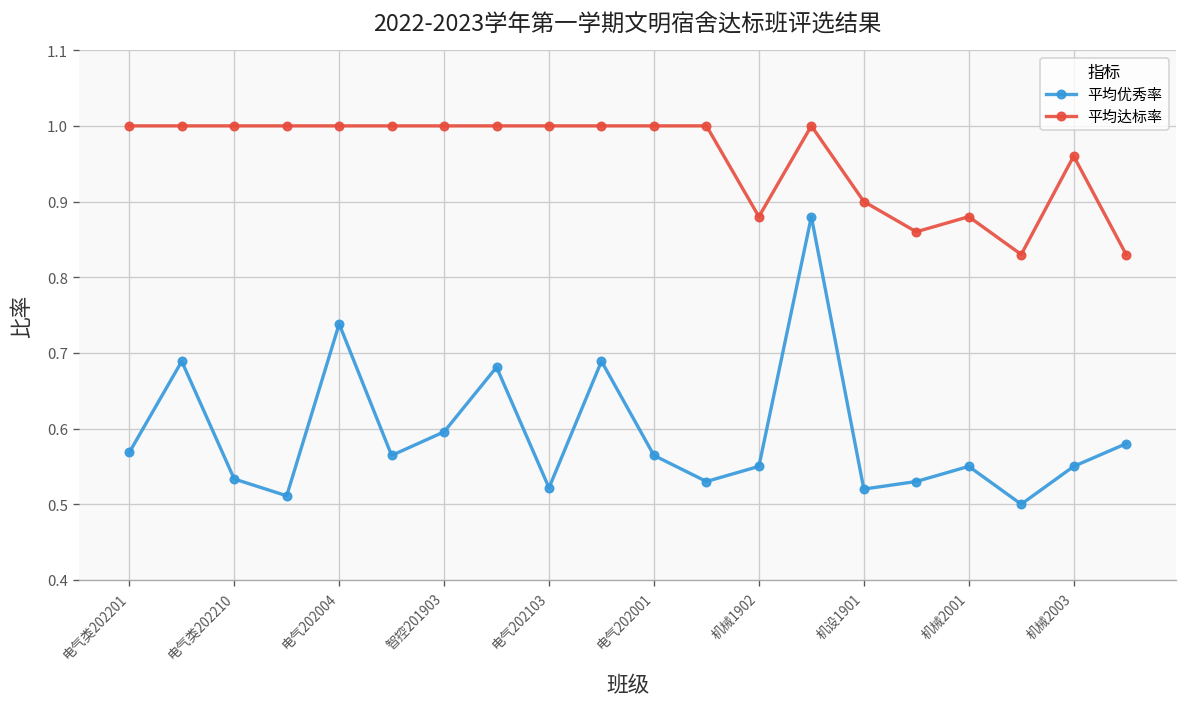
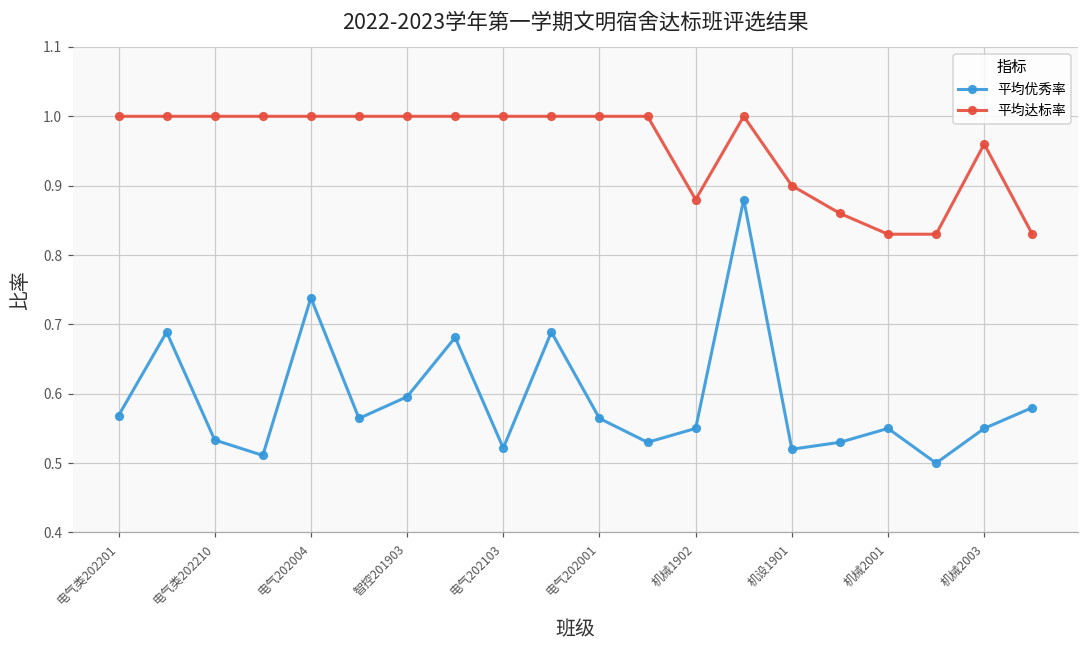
  {
    "平均优秀率": {
      "电气类202201": 0.57,
      "电气类202210": 0.53,
      "电气202004": 0.74,
      "智控201903": 0.60,
      "电气202103": 0.52,
      "电气202001": 0.56,
      "机械1902": 0.55,
      "机设1901": 0.52,
      "机械2001": 0.55,
      "机械2003": 0.55
    },
    "平均达标率": {
      "电气类202201": 1.00,
      "电气类202210": 1.00,
      "电气202004": 1.00,
      "智控201903": 1.00,
      "电气202103": 1.00,
      "电气202001": 1.00,
      "机械1902": 0.88,
      "机设1901": 0.90,
-     "机械2001": 0.88,
+     "机械2001": 0.83,
      "机械2003": 0.96
    }
  }
